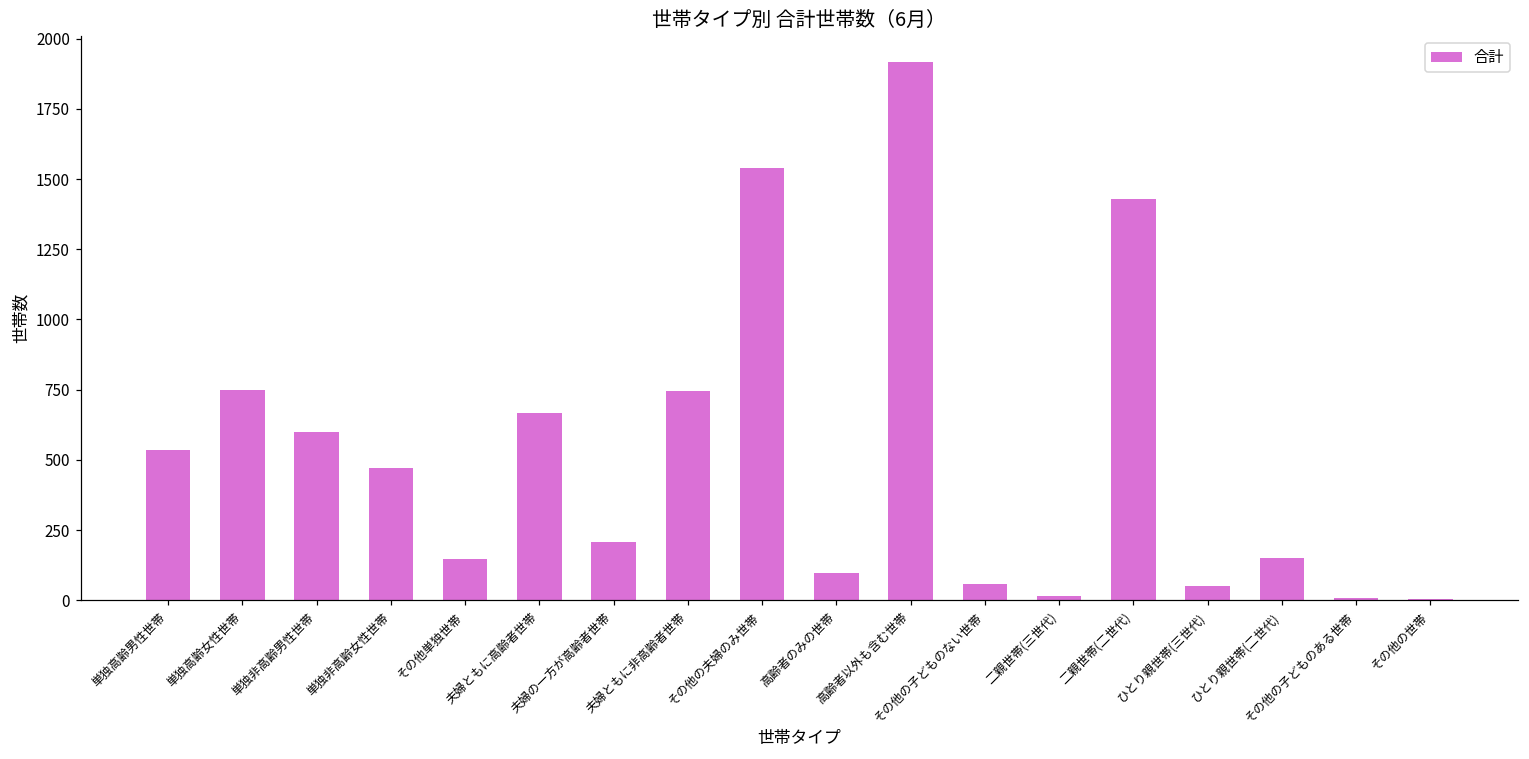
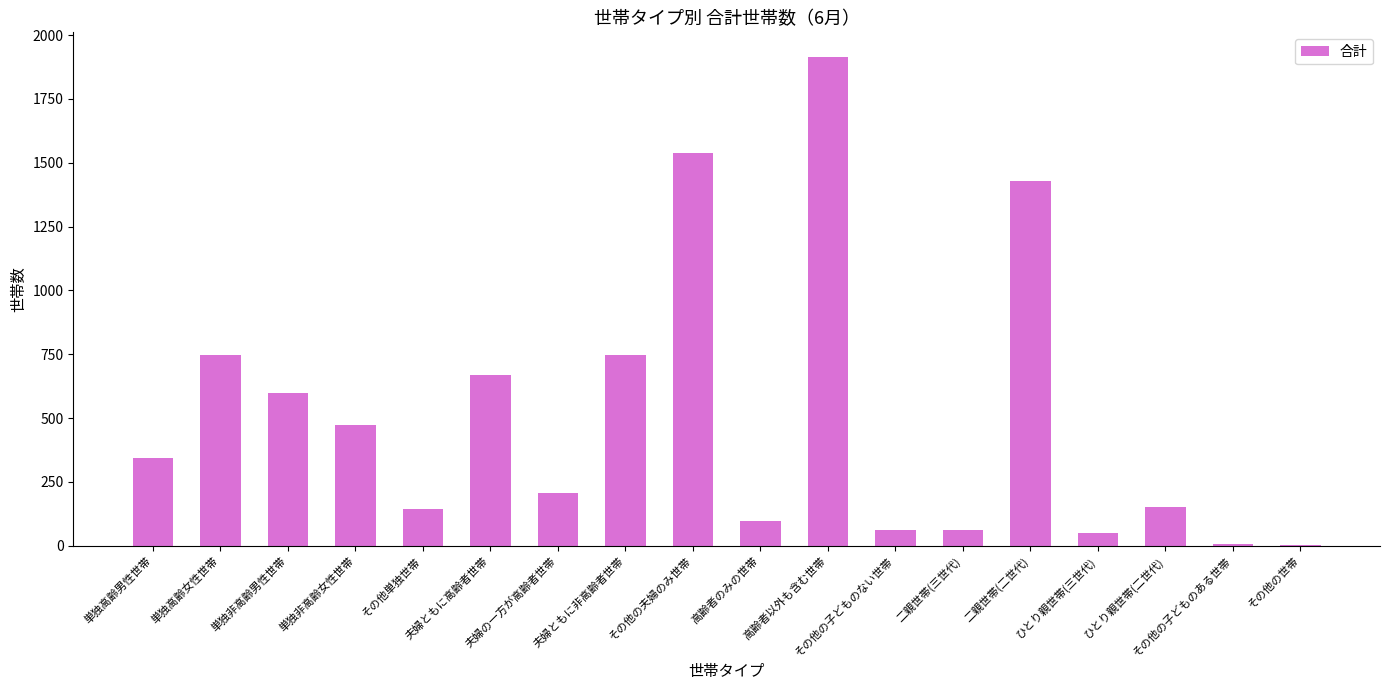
  {
-   "単独高齢男性世帯": 540,
+   "単独高齢男性世帯": 350,
    "単独高齢女性世帯": 750,
    "単独非高齢男性世帯": 600,
    "単独非高齢女性世帯": 470,
    "その他単独世帯": 150,
    "夫婦ともに高齢者世帯": 670,
    "夫婦の一方が高齢者世帯": 210,
    "夫婦ともに非高齢者世帯": 750,
    "その他の夫婦のみ世帯": 1540,
    "高齢者のみの世帯": 100,
    "高齢者以外も含む世帯": 1920,
    "その他の子どものない世帯": 60,
-   "二親世帯(三世代)": 20,
+   "二親世帯(三世代)": 60,
    "二親世帯(二世代)": 1430,
    "ひとり親世帯(三世代)": 50,
    "ひとり親世帯(二世代)": 150
  }
